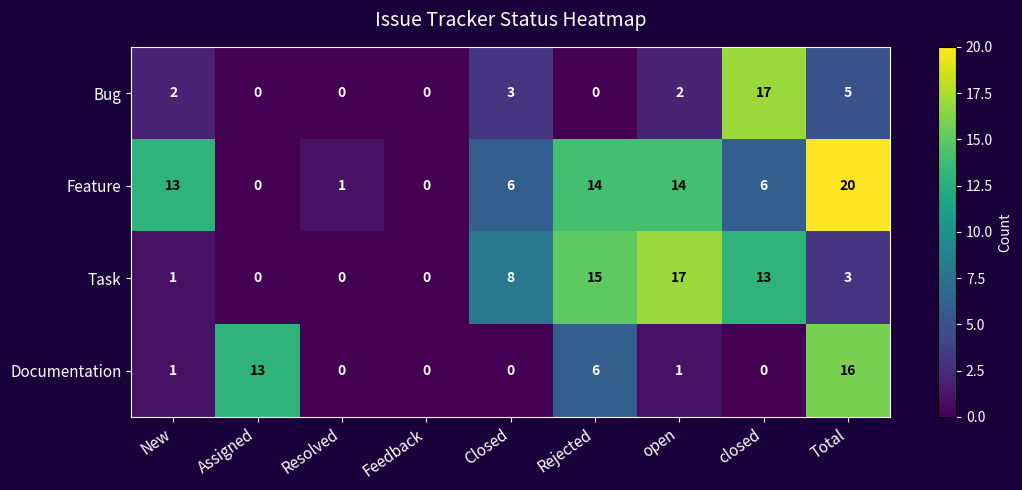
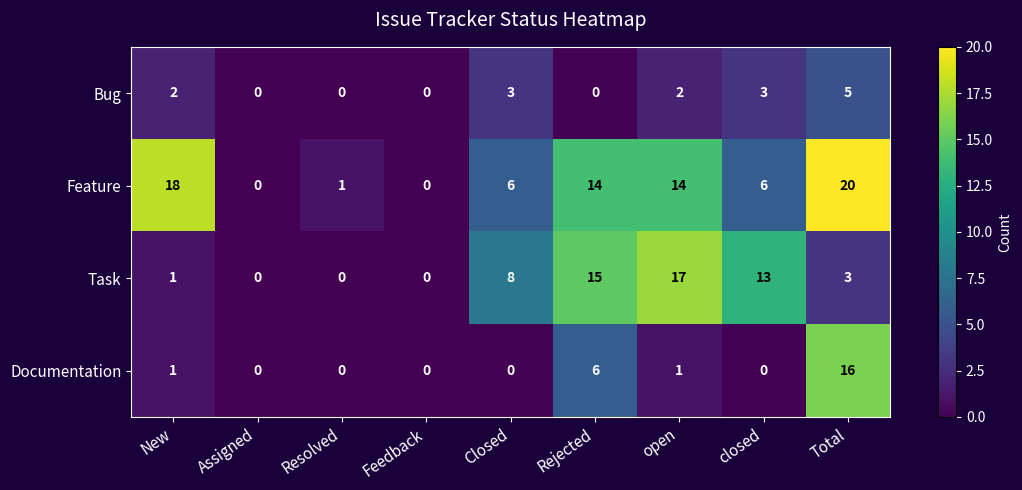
  {
    "Bug": {
      "New": 2,
      "Assigned": 0,
      "Resolved": 0,
      "Feedback": 0,
      "Closed": 3,
      "Rejected": 0,
      "open": 2,
-     "closed": 17,
+     "closed": 3,
      "Total": 5
    },
    "Feature": {
-     "New": 13,
+     "New": 18,
      "Assigned": 0,
      "Resolved": 1,
      "Feedback": 0,
      "Closed": 6,
      "Rejected": 14,
      "open": 14,
      "closed": 6,
      "Total": 20
    },
    "Task": {
      "New": 1,
      "Assigned": 0,
      "Resolved": 0,
      "Feedback": 0,
      "Closed": 8,
      "Rejected": 15,
      "open": 17,
      "closed": 13,
      "Total": 3
    },
    "Documentation": {
      "New": 1,
-     "Assigned": 13,
+     "Assigned": 0,
      "Resolved": 0,
      "Feedback": 0,
      "Closed": 0,
      "Rejected": 6,
      "open": 1,
      "closed": 0,
      "Total": 16
    }
  }
